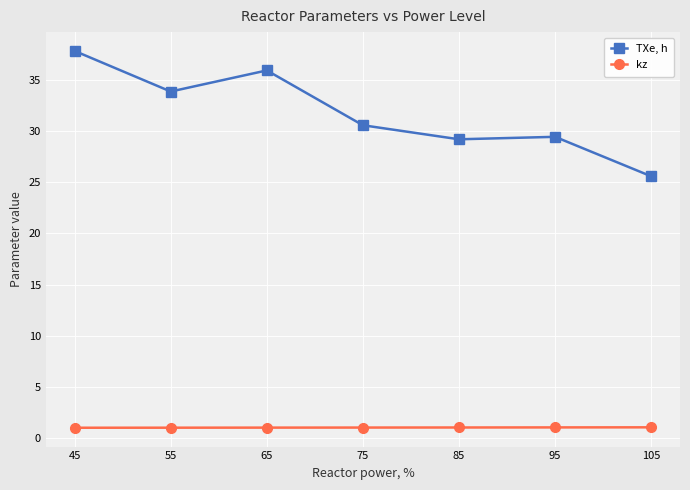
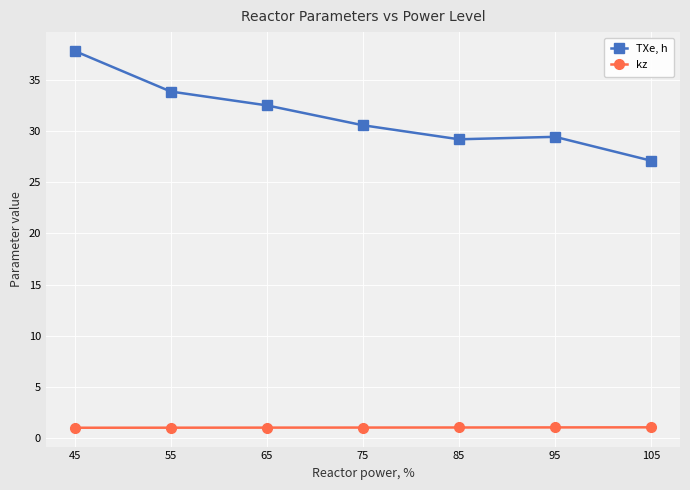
  {
    "TXe, h": {
      "45": 37.8,
      "55": 33.8,
-     "65": 35.9,
+     "65": 32.5,
      "75": 30.6,
      "85": 29.2,
      "95": 29.4,
-     "105": 25.6
+     "105": 27.1
    },
    "kz": {
      "45": 1.0,
      "55": 1.0,
      "65": 1.0,
      "75": 1.0,
      "85": 1.1,
      "95": 1.1,
      "105": 1.1
    }
  }
